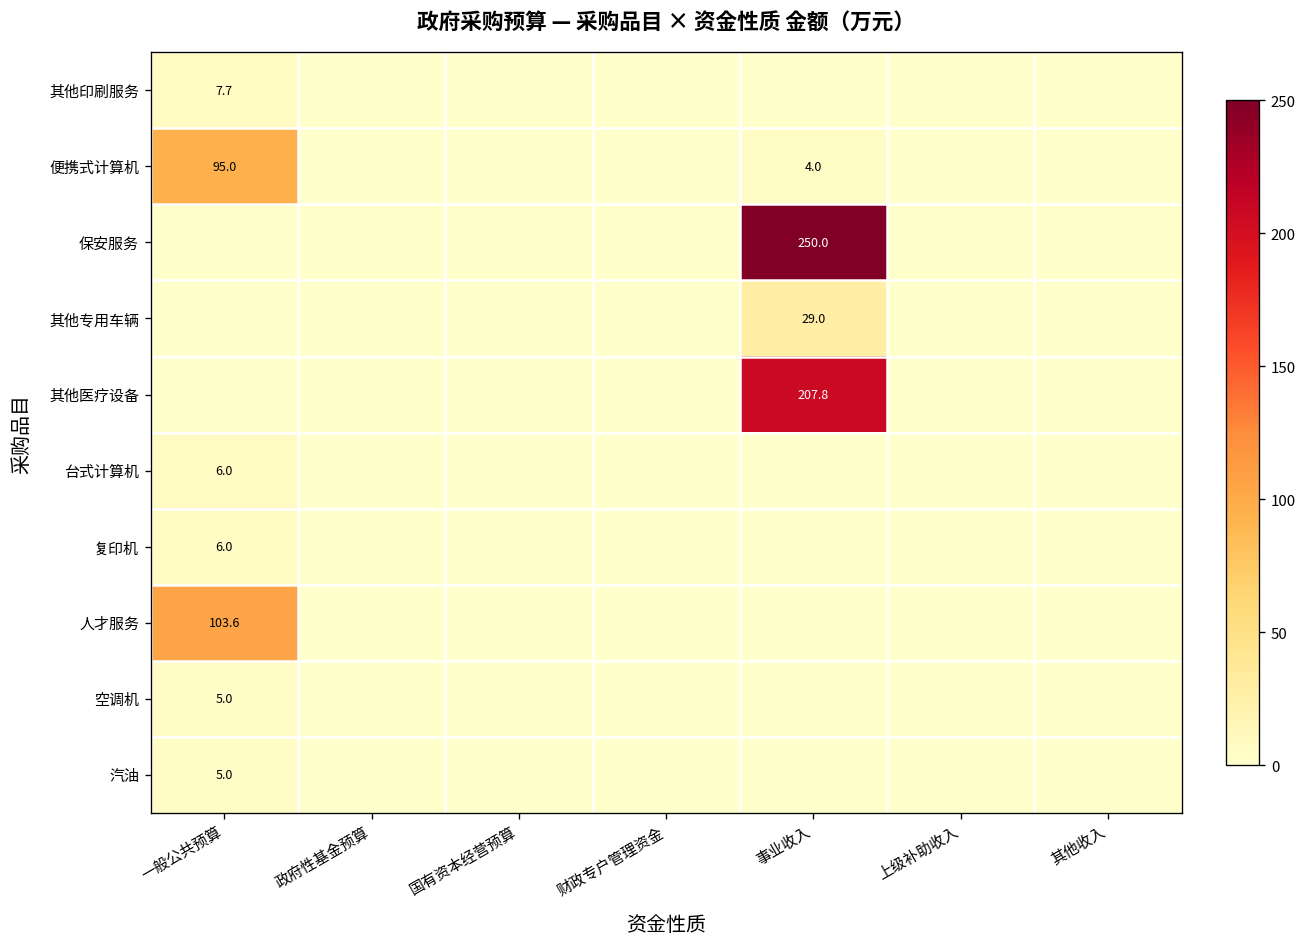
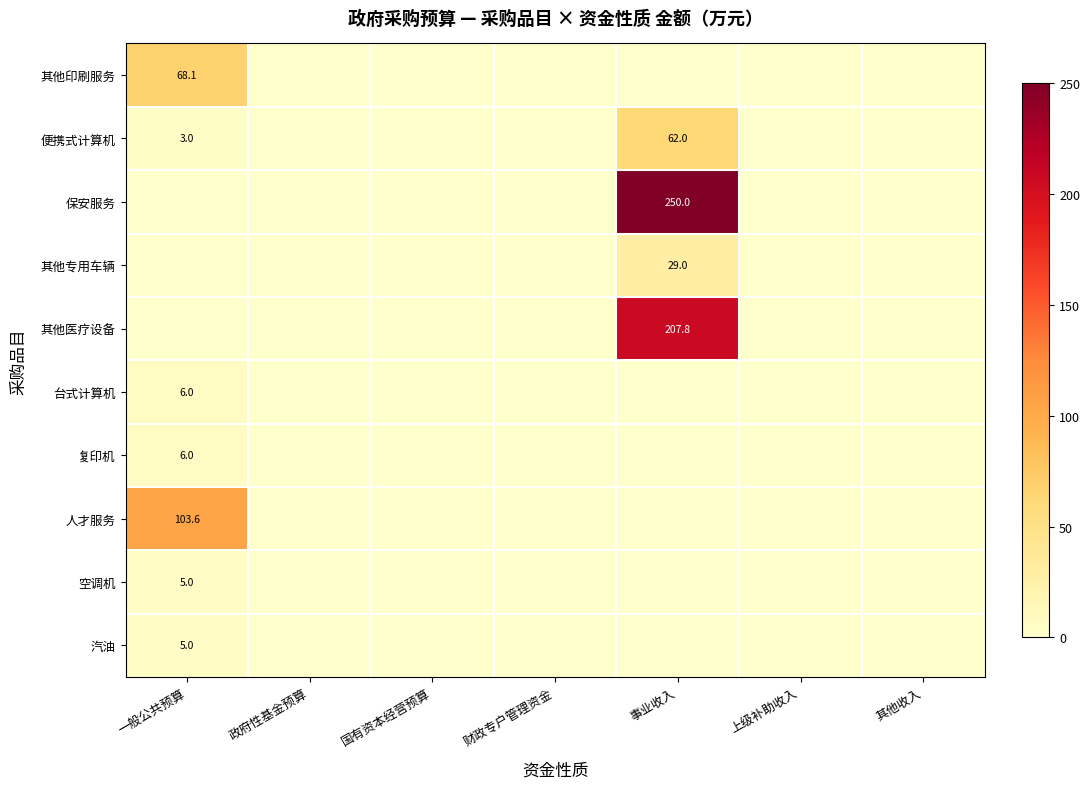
  {
    "其他印刷服务": {
-     "一般公共预算": 7.7
+     "一般公共预算": 68.1
    },
    "便携式计算机": {
-     "一般公共预算": 95.0,
-     "事业收入": 4.0
+     "一般公共预算": 3.0,
+     "事业收入": 62.0
    },
    "保安服务": {
      "事业收入": 250.0
    },
    "其他专用车辆": {
      "事业收入": 29.0
    },
    "其他医疗设备": {
      "事业收入": 207.8
    },
    "台式计算机": {
      "一般公共预算": 6.0
    },
    "复印机": {
      "一般公共预算": 6.0
    },
    "人才服务": {
      "一般公共预算": 103.6
    },
    "空调机": {
      "一般公共预算": 5.0
    },
    "汽油": {
      "一般公共预算": 5.0
    }
  }
